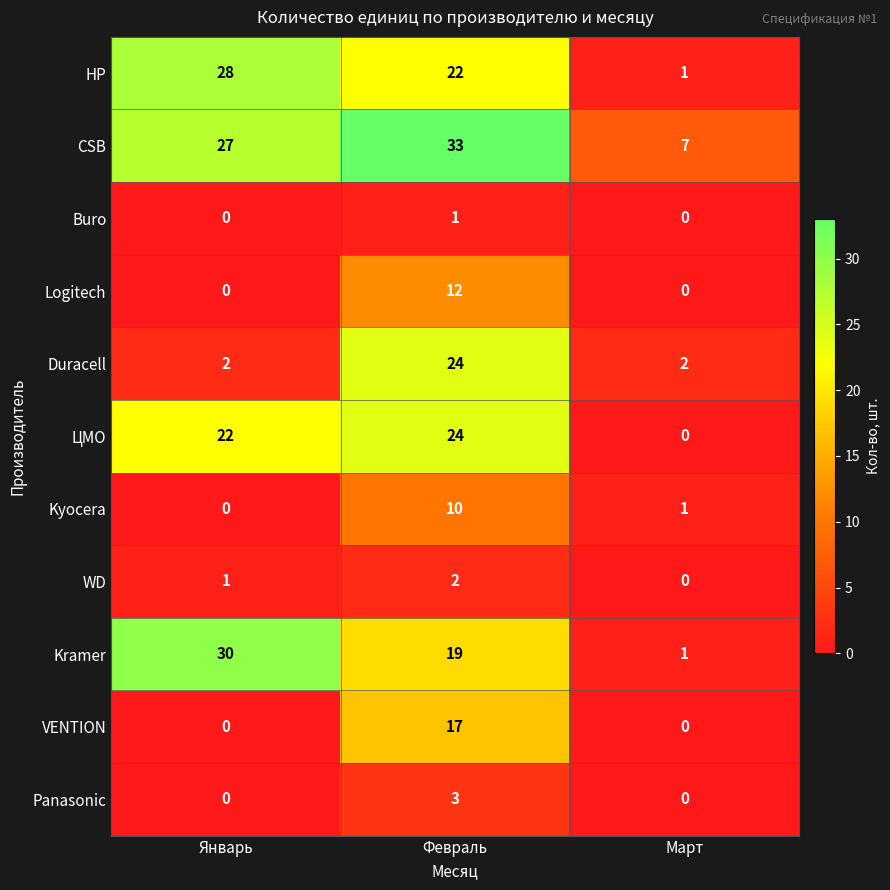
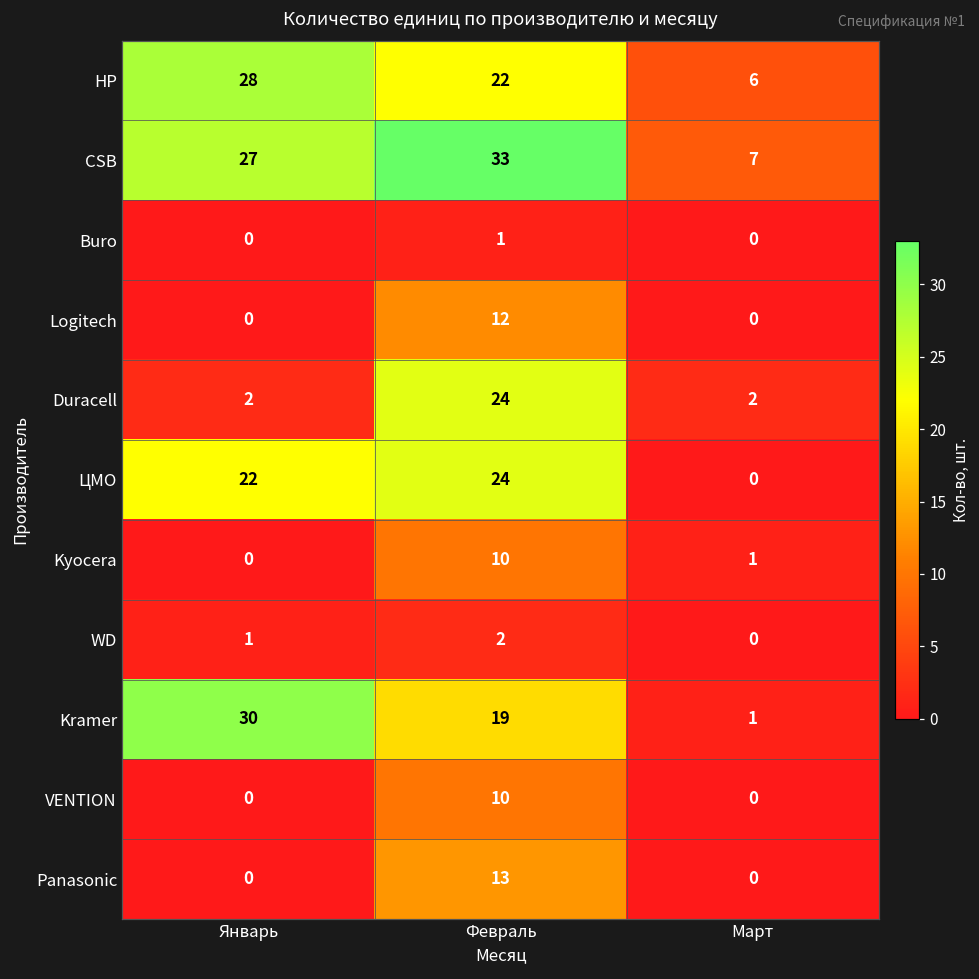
  {
    "HP": {
      "Январь": 28,
      "Февраль": 22,
-     "Март": 1
+     "Март": 6
    },
    "CSB": {
      "Январь": 27,
      "Февраль": 33,
      "Март": 7
    },
    "Buro": {
      "Январь": 0,
      "Февраль": 1,
      "Март": 0
    },
    "Logitech": {
      "Январь": 0,
      "Февраль": 12,
      "Март": 0
    },
    "Duracell": {
      "Январь": 2,
      "Февраль": 24,
      "Март": 2
    },
    "ЦМО": {
      "Январь": 22,
      "Февраль": 24,
      "Март": 0
    },
    "Kyocera": {
      "Январь": 0,
      "Февраль": 10,
      "Март": 1
    },
    "WD": {
      "Январь": 1,
      "Февраль": 2,
      "Март": 0
    },
    "Kramer": {
      "Январь": 30,
      "Февраль": 19,
      "Март": 1
    },
    "VENTION": {
      "Январь": 0,
-     "Февраль": 17,
+     "Февраль": 10,
      "Март": 0
    },
    "Panasonic": {
      "Январь": 0,
-     "Февраль": 3,
+     "Февраль": 13,
      "Март": 0
    }
  }
